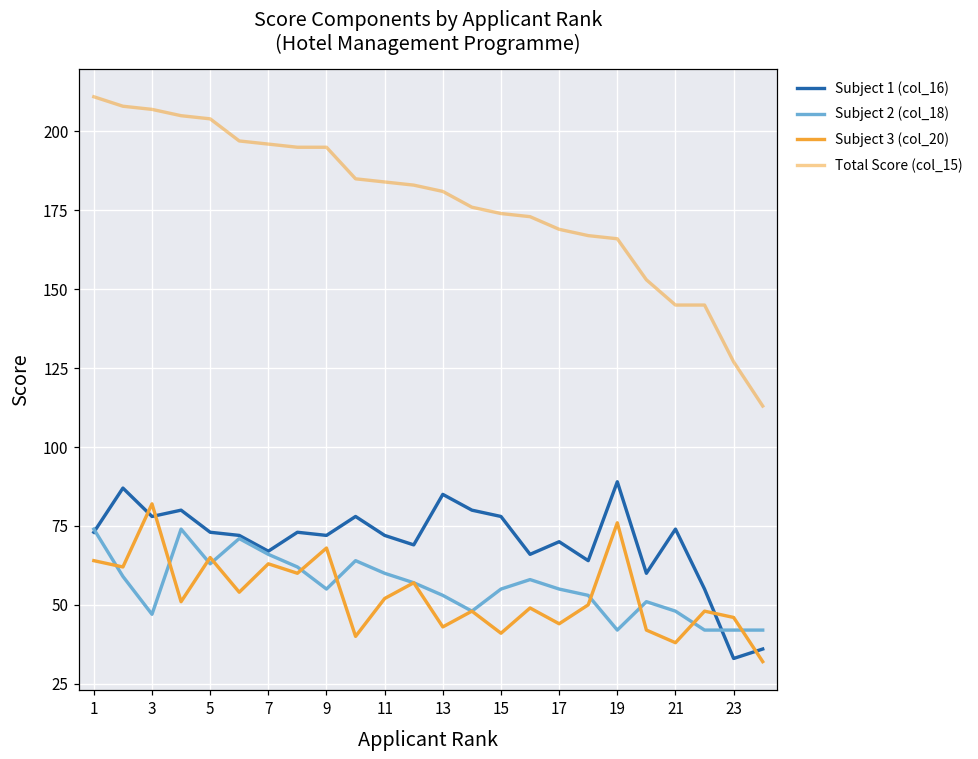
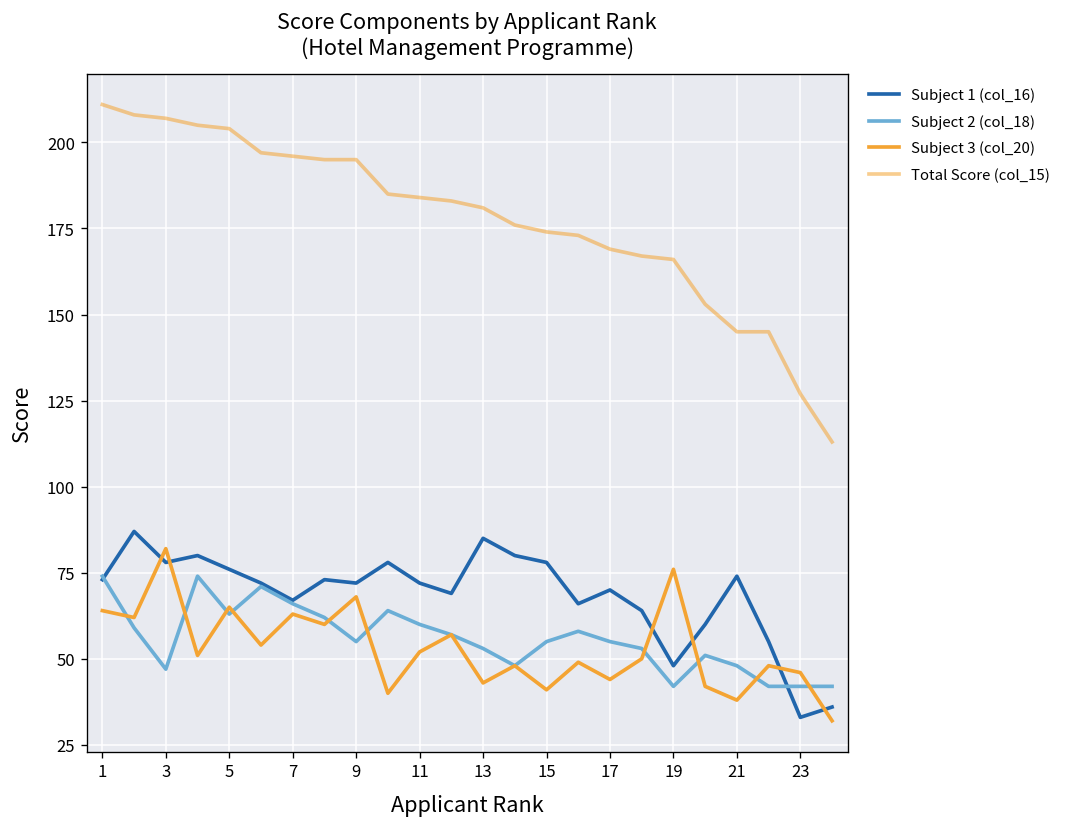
  {
    "Subject 1 (col_16)": {
      "1": 73,
      "3": 78,
-     "5": 73,
+     "5": 76,
      "7": 67,
      "9": 72,
      "11": 72,
      "13": 85,
      "15": 78,
      "17": 70,
-     "19": 89,
+     "19": 48,
      "21": 74,
      "23": 33
    },
    "Subject 2 (col_18)": {
      "1": 74,
      "3": 47,
      "5": 63,
      "7": 66,
      "9": 55,
      "11": 60,
      "13": 53,
      "15": 55,
      "17": 55,
      "19": 42,
      "21": 48,
      "23": 42
    }
  }
